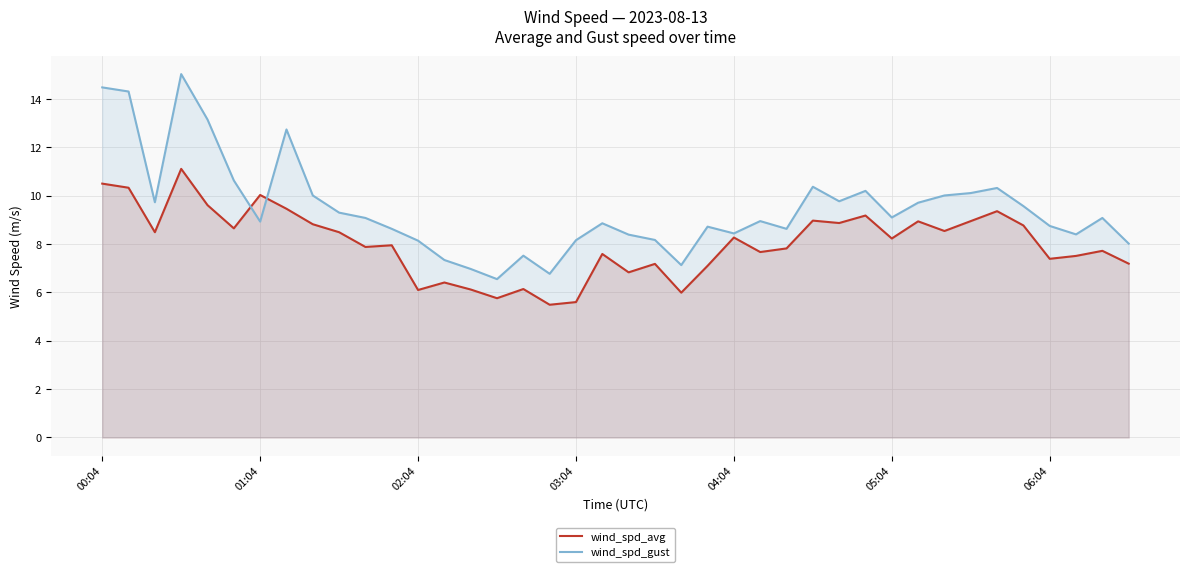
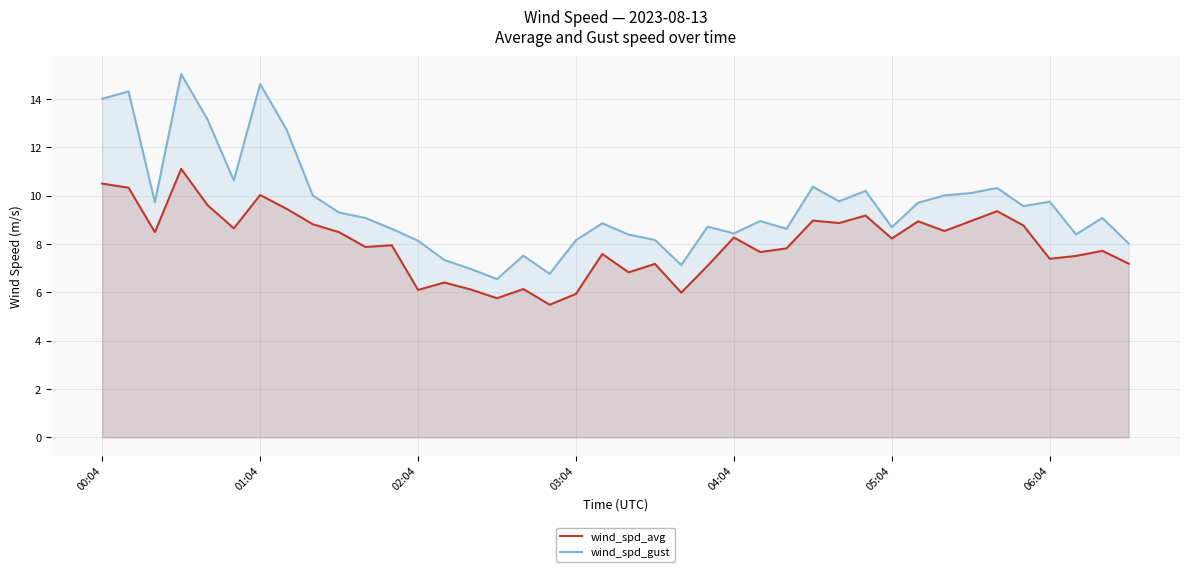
  {
    "wind_spd_avg": {
      "00:04": 10.5,
      "01:04": 10.0,
      "02:04": 6.1,
-     "03:04": 5.6,
+     "03:04": 5.9,
      "04:04": 8.3,
      "05:04": 8.2,
      "06:04": 7.4
    },
    "wind_spd_gust": {
-     "00:04": 14.5,
-     "01:04": 8.9,
+     "00:04": 14.0,
+     "01:04": 14.6,
      "02:04": 8.1,
      "03:04": 8.2,
      "04:04": 8.4,
-     "05:04": 9.1,
-     "06:04": 8.8
+     "05:04": 8.7,
+     "06:04": 9.8
    }
  }
